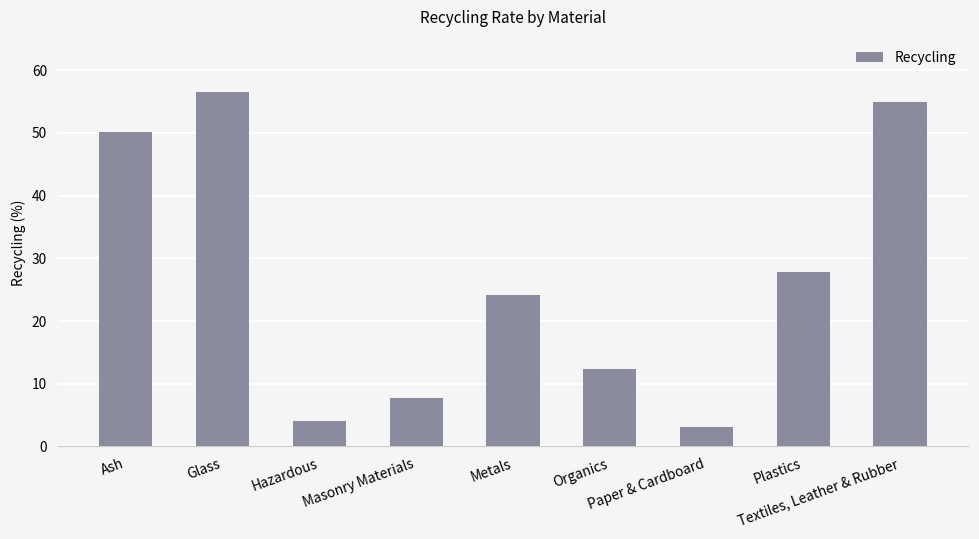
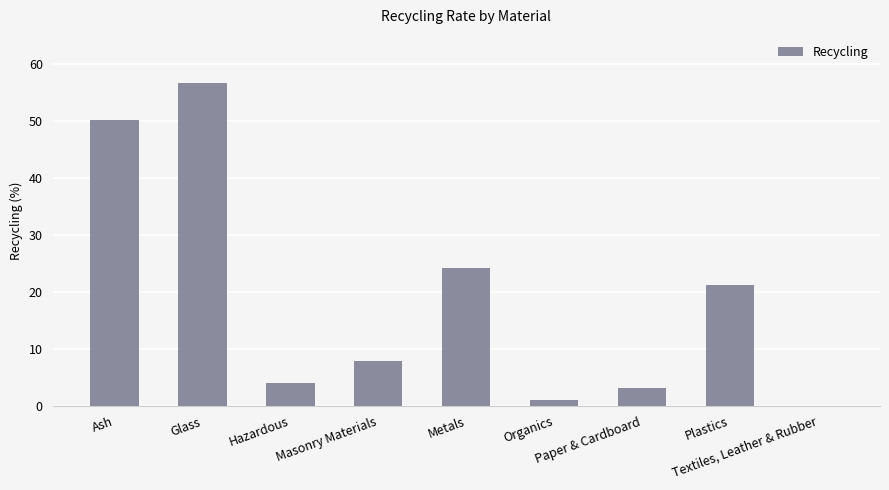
  {
    "Ash": 50,
    "Glass": 57,
    "Hazardous": 4,
    "Masonry Materials": 8,
    "Metals": 24,
-   "Organics": 12,
+   "Organics": 1,
    "Paper & Cardboard": 3,
-   "Plastics": 28,
-   "Textiles, Leather & Rubber": 55
+   "Plastics": 21,
+   "Textiles, Leather & Rubber": 0
  }
